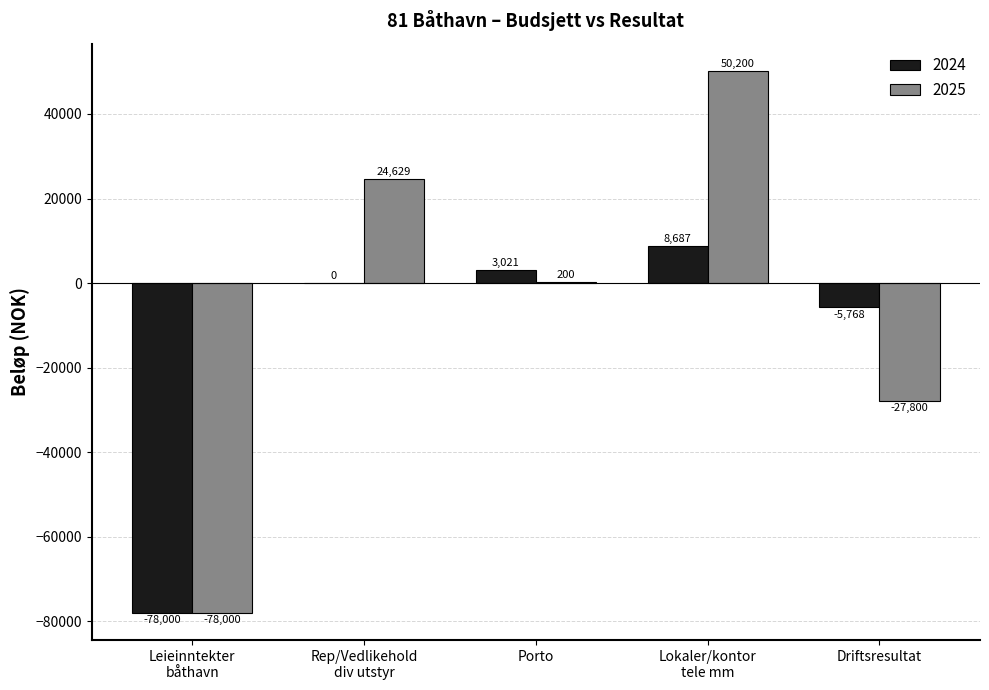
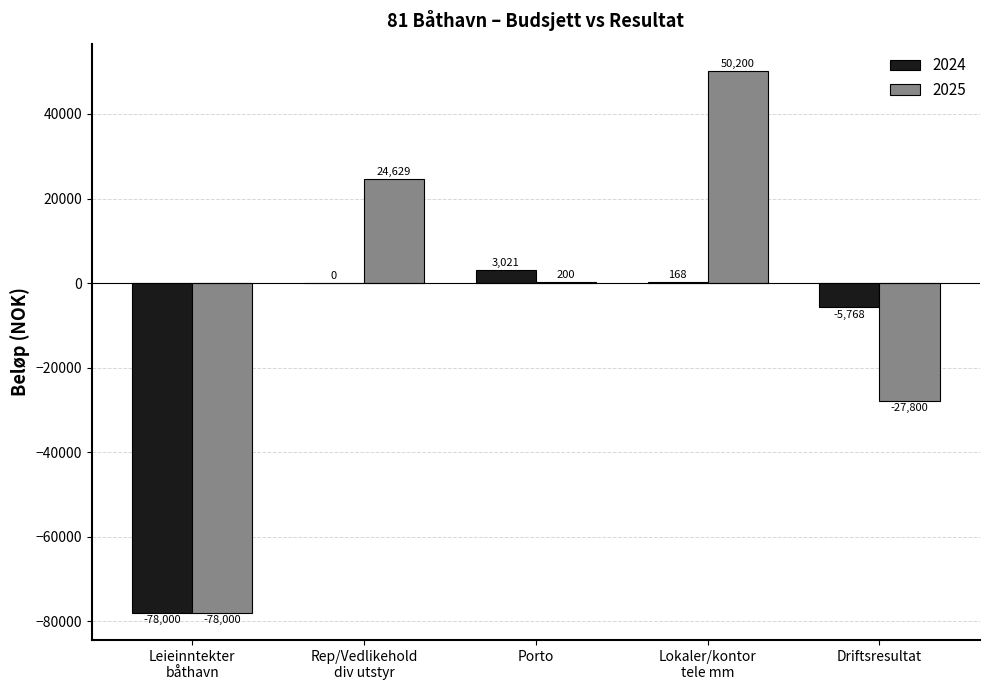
  {
    "2024": {
      "Leieinntekter båthavn": "-78,000",
      "Rep/Vedlikehold div utstyr": "0",
      "Porto": "3,021",
-     "Lokaler/kontor tele mm": "8,687",
+     "Lokaler/kontor tele mm": "168",
      "Driftsresultat": "-5,768"
    },
    "2025": {
      "Leieinntekter båthavn": "-78,000",
      "Rep/Vedlikehold div utstyr": "24,629",
      "Porto": "200",
      "Lokaler/kontor tele mm": "50,200",
      "Driftsresultat": "-27,800"
    }
  }
